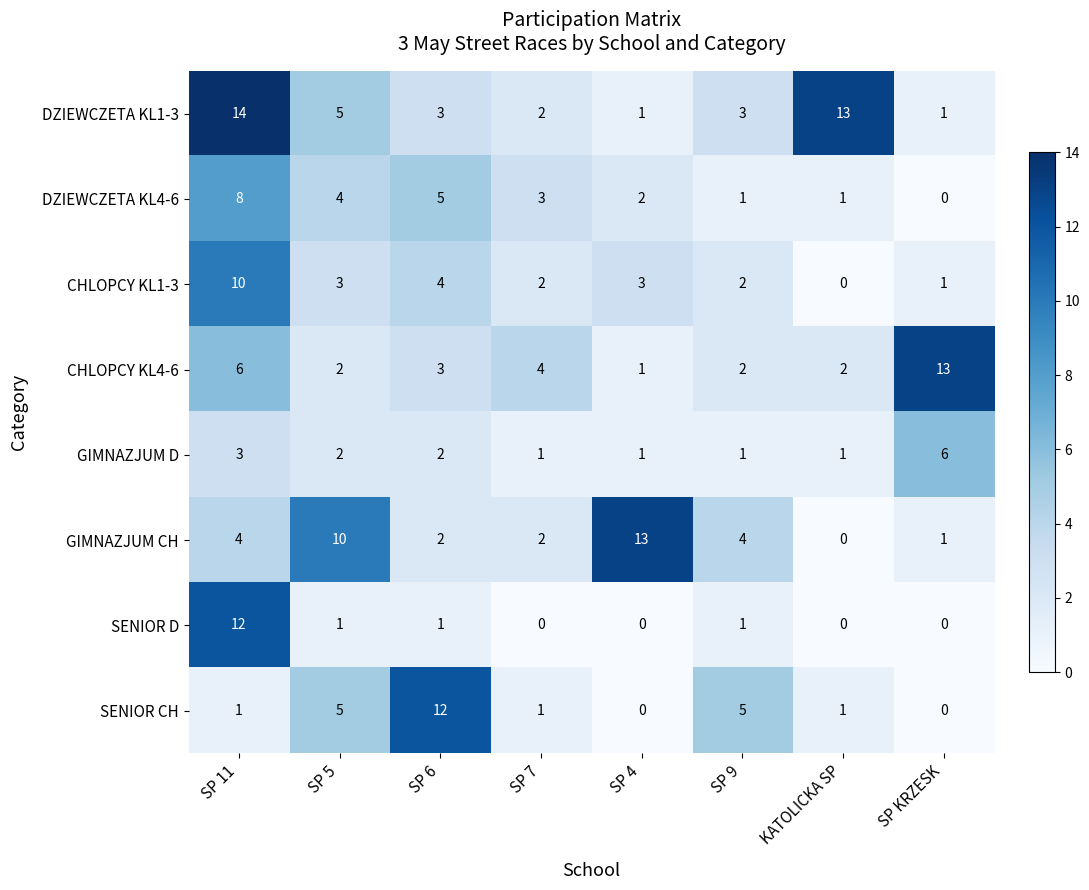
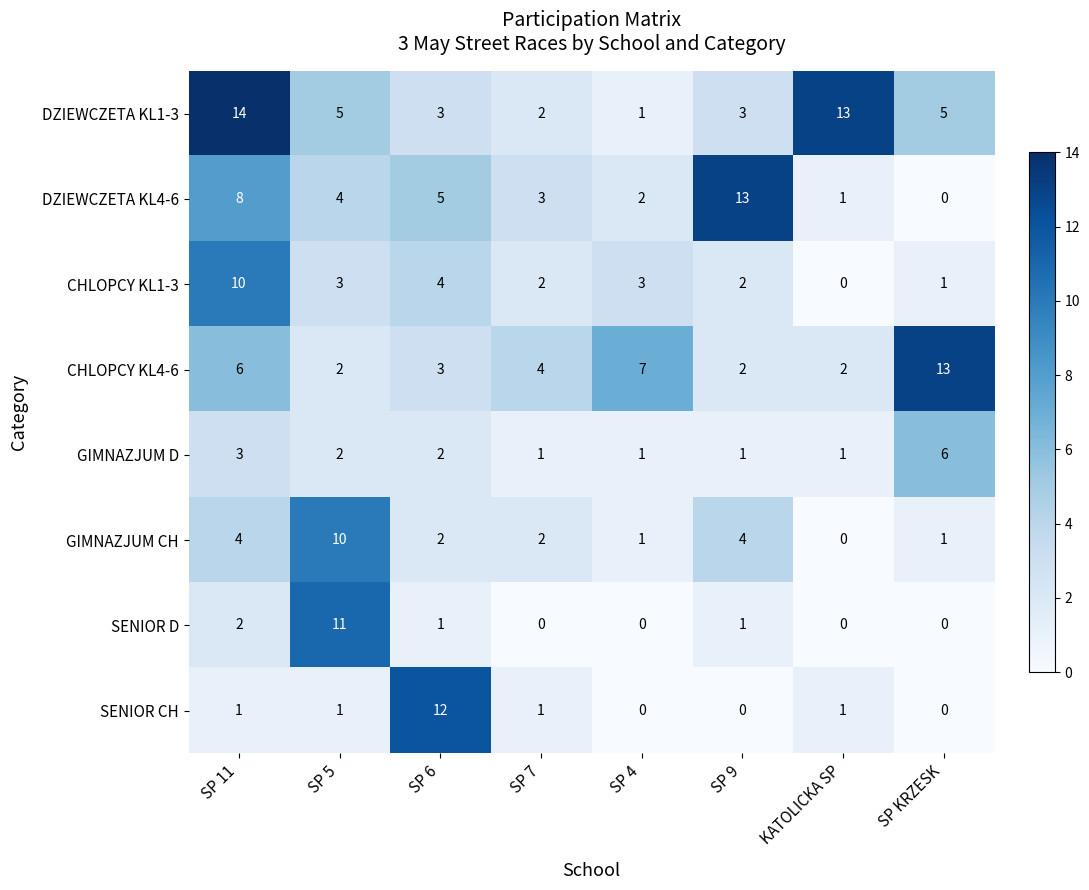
  {
    "DZIEWCZETA KL1-3": {
      "SP 11": 14,
      "SP 5": 5,
      "SP 6": 3,
      "SP 7": 2,
      "SP 4": 1,
      "SP 9": 3,
      "KATOLICKA SP": 13,
-     "SP KRZESK": 1
+     "SP KRZESK": 5
    },
    "DZIEWCZETA KL4-6": {
      "SP 11": 8,
      "SP 5": 4,
      "SP 6": 5,
      "SP 7": 3,
      "SP 4": 2,
-     "SP 9": 1,
+     "SP 9": 13,
      "KATOLICKA SP": 1,
      "SP KRZESK": 0
    },
    "CHLOPCY KL1-3": {
      "SP 11": 10,
      "SP 5": 3,
      "SP 6": 4,
      "SP 7": 2,
      "SP 4": 3,
      "SP 9": 2,
      "KATOLICKA SP": 0,
      "SP KRZESK": 1
    },
    "CHLOPCY KL4-6": {
      "SP 11": 6,
      "SP 5": 2,
      "SP 6": 3,
      "SP 7": 4,
-     "SP 4": 1,
+     "SP 4": 7,
      "SP 9": 2,
      "KATOLICKA SP": 2,
      "SP KRZESK": 13
    },
    "GIMNAZJUM D": {
      "SP 11": 3,
      "SP 5": 2,
      "SP 6": 2,
      "SP 7": 1,
      "SP 4": 1,
      "SP 9": 1,
      "KATOLICKA SP": 1,
      "SP KRZESK": 6
    },
    "GIMNAZJUM CH": {
      "SP 11": 4,
      "SP 5": 10,
      "SP 6": 2,
      "SP 7": 2,
-     "SP 4": 13,
+     "SP 4": 1,
      "SP 9": 4,
      "KATOLICKA SP": 0,
      "SP KRZESK": 1
    },
    "SENIOR D": {
-     "SP 11": 12,
-     "SP 5": 1,
+     "SP 11": 2,
+     "SP 5": 11,
      "SP 6": 1,
      "SP 7": 0,
      "SP 4": 0,
      "SP 9": 1,
      "KATOLICKA SP": 0,
      "SP KRZESK": 0
    },
    "SENIOR CH": {
      "SP 11": 1,
-     "SP 5": 5,
+     "SP 5": 1,
      "SP 6": 12,
      "SP 7": 1,
      "SP 4": 0,
-     "SP 9": 5,
+     "SP 9": 0,
      "KATOLICKA SP": 1,
      "SP KRZESK": 0
    }
  }
